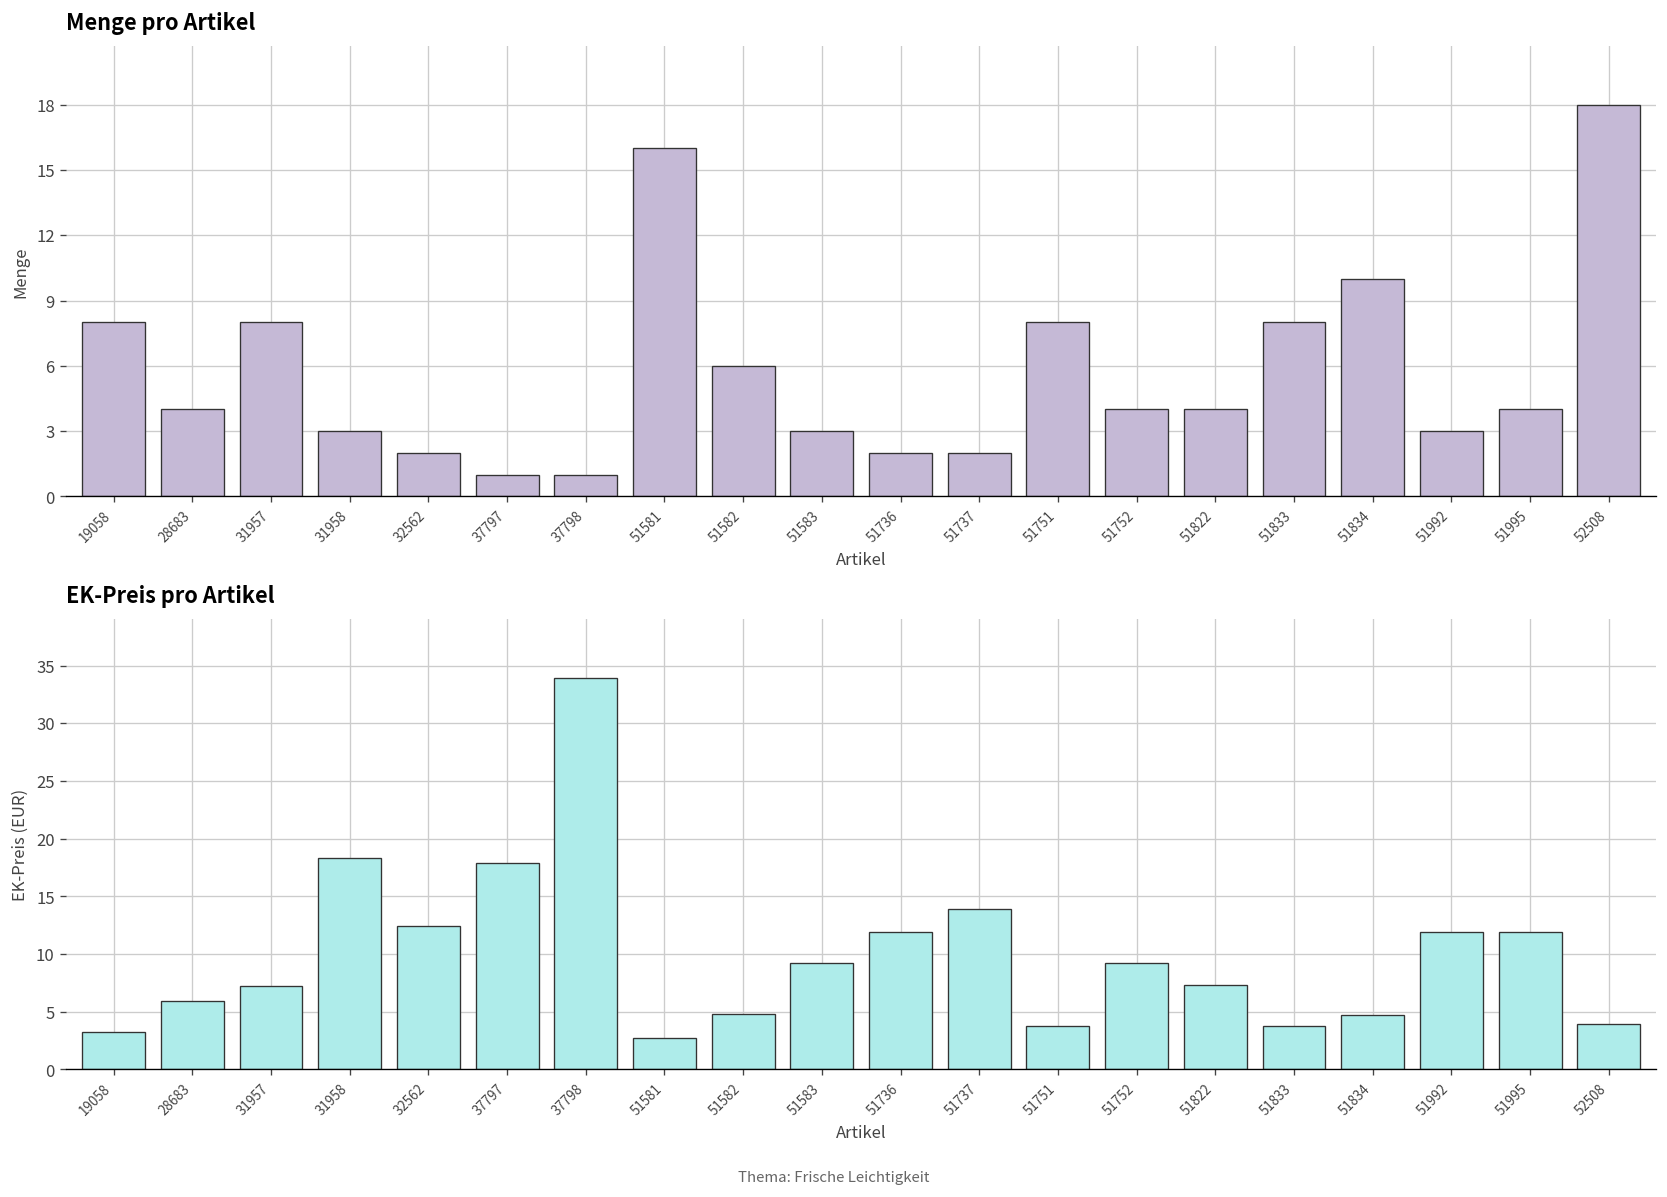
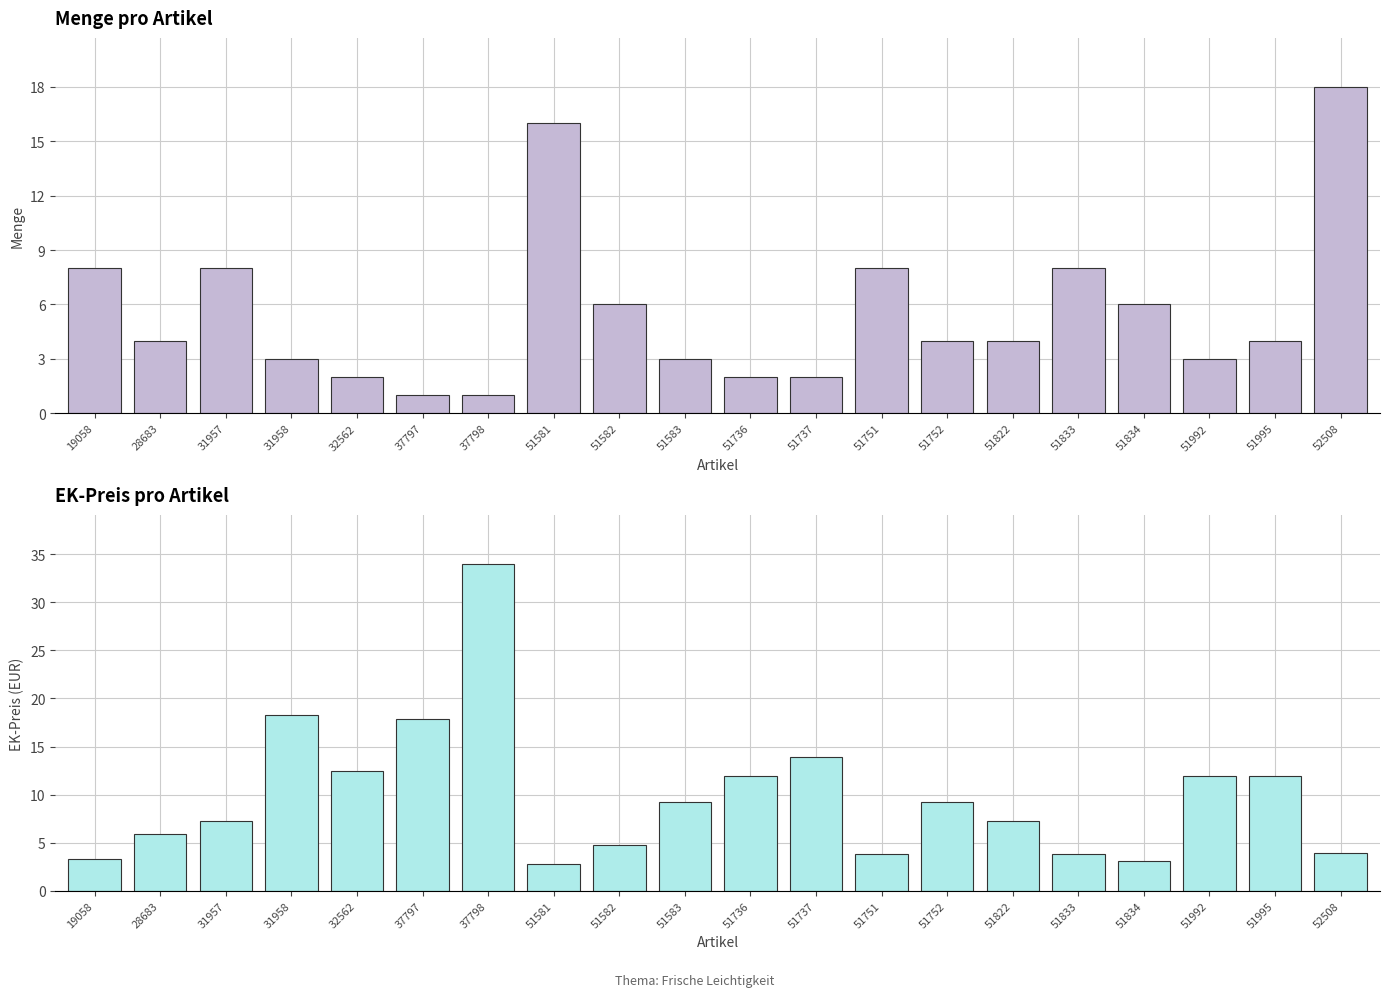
  {
    "Menge pro Artikel": {
      "19058": 8,
      "28683": 4,
      "31957": 8,
      "31958": 3,
      "32562": 2,
      "37797": 1,
      "37798": 1,
      "51581": 16,
      "51582": 6,
      "51583": 3,
      "51736": 2,
      "51737": 2,
      "51751": 8,
      "51752": 4,
      "51822": 4,
      "51833": 8,
-     "51834": 10,
+     "51834": 6,
      "51992": 3,
      "51995": 4,
      "52508": 18
    },
    "EK-Preis pro Artikel": {
      "19058": 3,
      "28683": 6,
      "31957": 7,
      "31958": 18,
      "32562": 12,
      "37797": 18,
      "37798": 34,
      "51581": 3,
      "51582": 5,
      "51583": 9,
      "51736": 12,
      "51737": 14,
      "51751": 4,
      "51752": 9,
      "51822": 7,
      "51833": 4,
-     "51834": 5,
+     "51834": 3,
      "51992": 12,
      "51995": 12,
      "52508": 4
    }
  }
